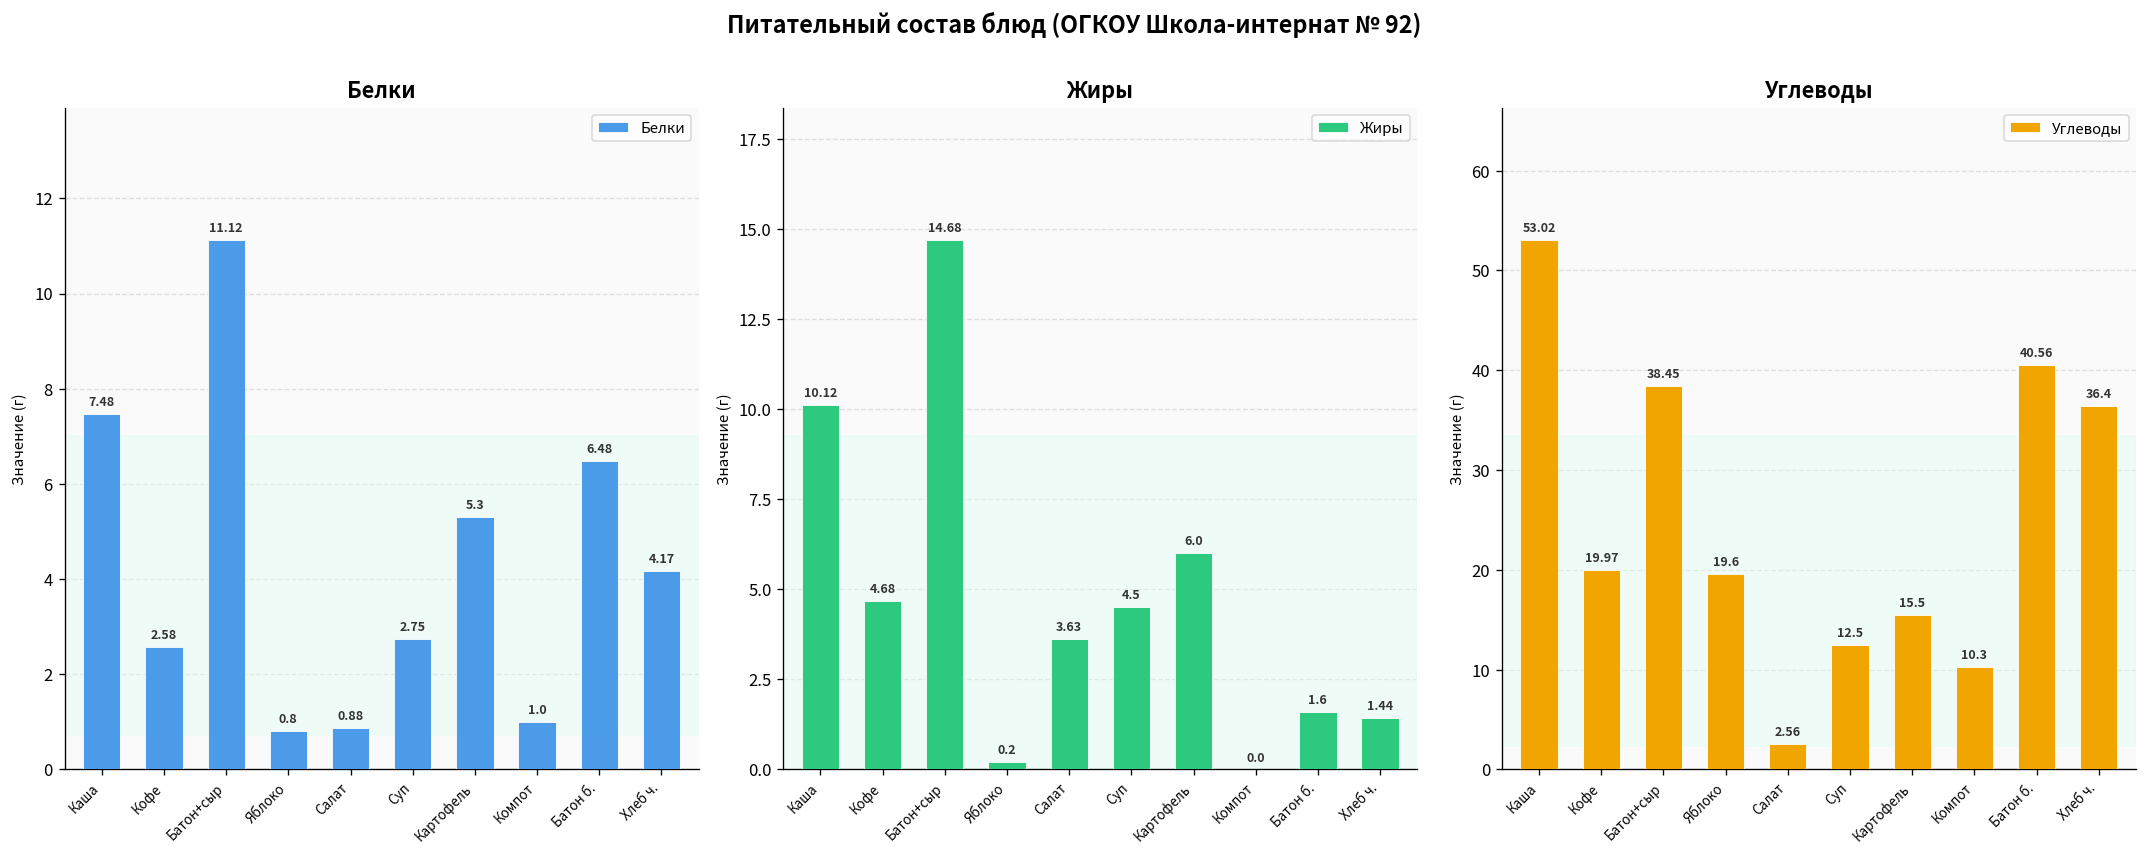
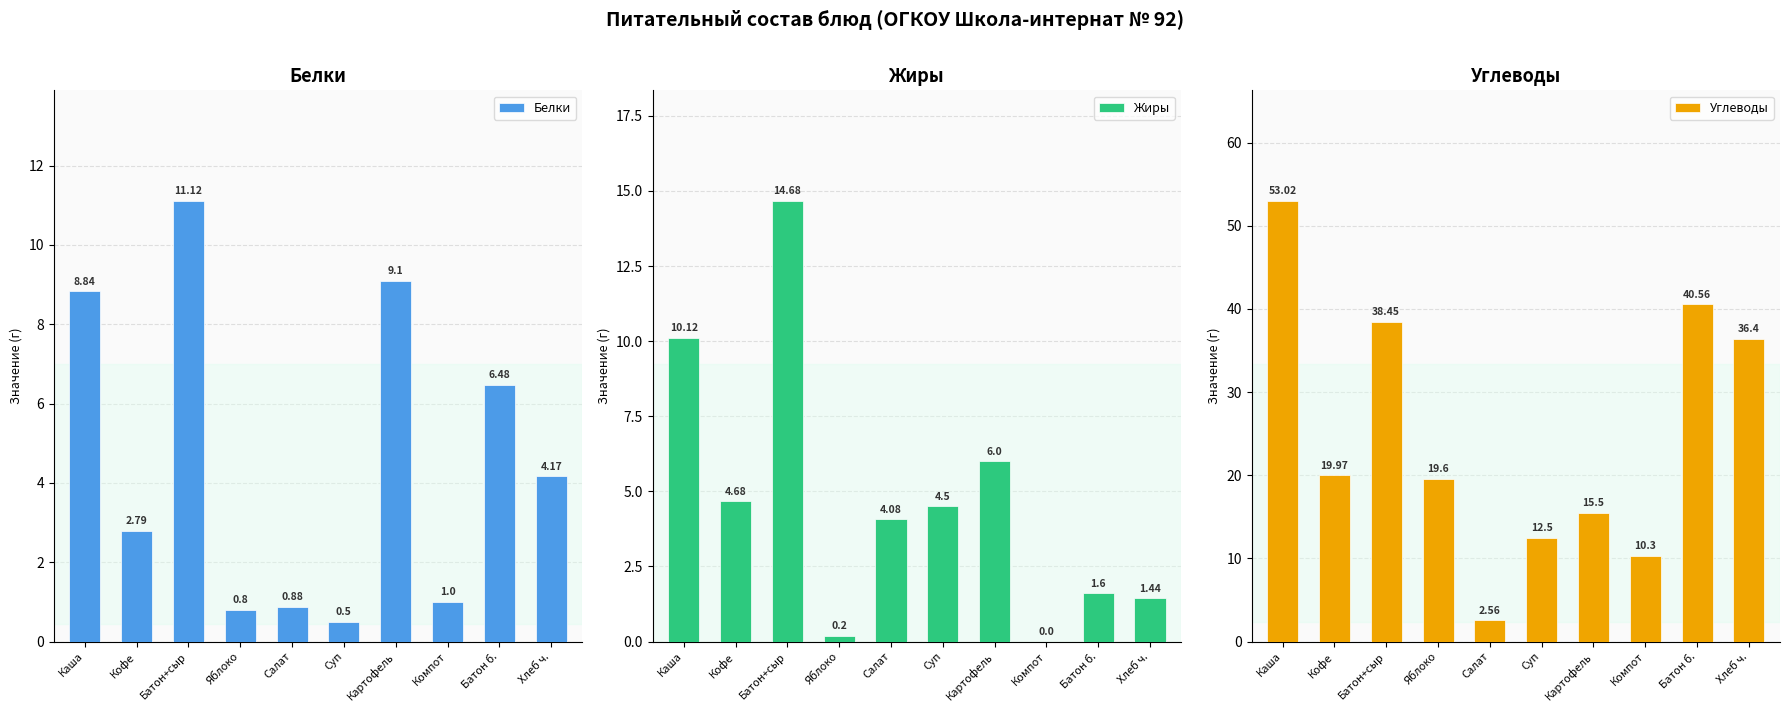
  {
    "Белки": {
-     "Каша": 7.48,
-     "Кофе": 2.58,
+     "Каша": 8.84,
+     "Кофе": 2.79,
      "Батон+сыр": 11.12,
      "Яблоко": 0.8,
      "Салат": 0.88,
-     "Суп": 2.75,
-     "Картофель": 5.3,
+     "Суп": 0.5,
+     "Картофель": 9.1,
      "Компот": 1.0,
      "Батон б.": 6.48,
      "Хлеб ч.": 4.17
    },
    "Жиры": {
      "Каша": 10.12,
      "Кофе": 4.68,
      "Батон+сыр": 14.68,
      "Яблоко": 0.2,
-     "Салат": 3.63,
+     "Салат": 4.08,
      "Суп": 4.5,
      "Картофель": 6.0,
      "Компот": 0.0,
      "Батон б.": 1.6,
      "Хлеб ч.": 1.44
    },
    "Углеводы": {
      "Каша": 53.02,
      "Кофе": 19.97,
      "Батон+сыр": 38.45,
      "Яблоко": 19.6,
      "Салат": 2.56,
      "Суп": 12.5,
      "Картофель": 15.5,
      "Компот": 10.3,
      "Батон б.": 40.56,
      "Хлеб ч.": 36.4
    }
  }
